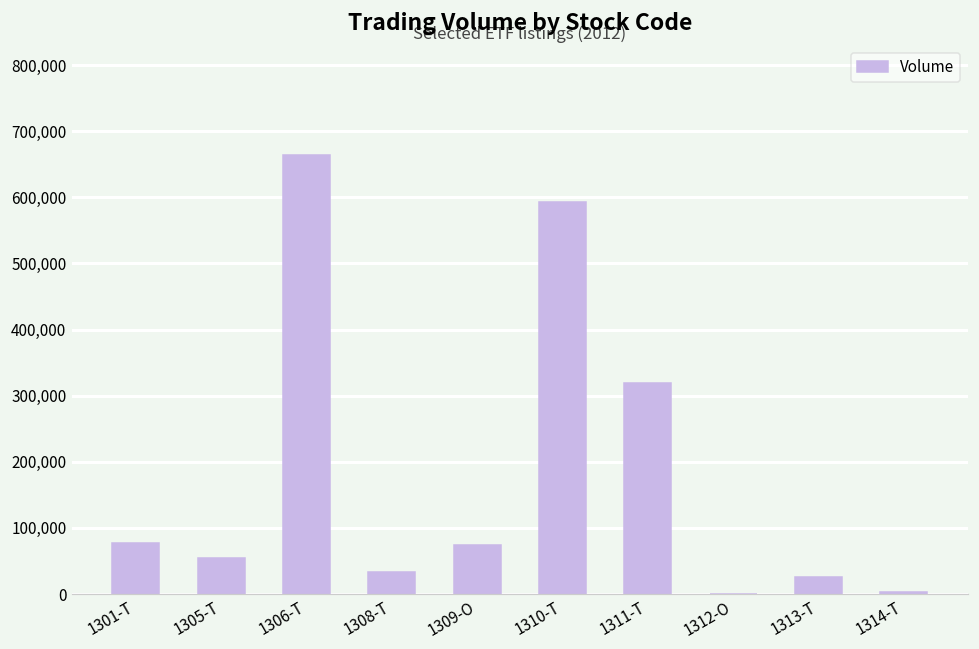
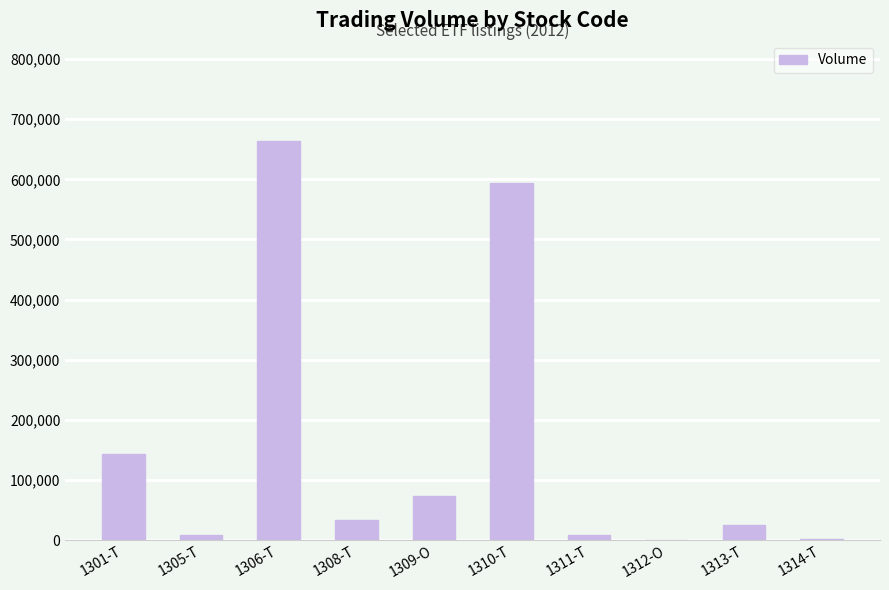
  {
-   "1301-T": "80,000",
-   "1305-T": "50,000",
+   "1301-T": "140,000",
+   "1305-T": "10,000",
    "1306-T": "660,000",
    "1308-T": "30,000",
    "1309-O": "70,000",
    "1310-T": "590,000",
-   "1311-T": "320,000",
+   "1311-T": "10,000",
    "1313-T": "30,000"
  }
